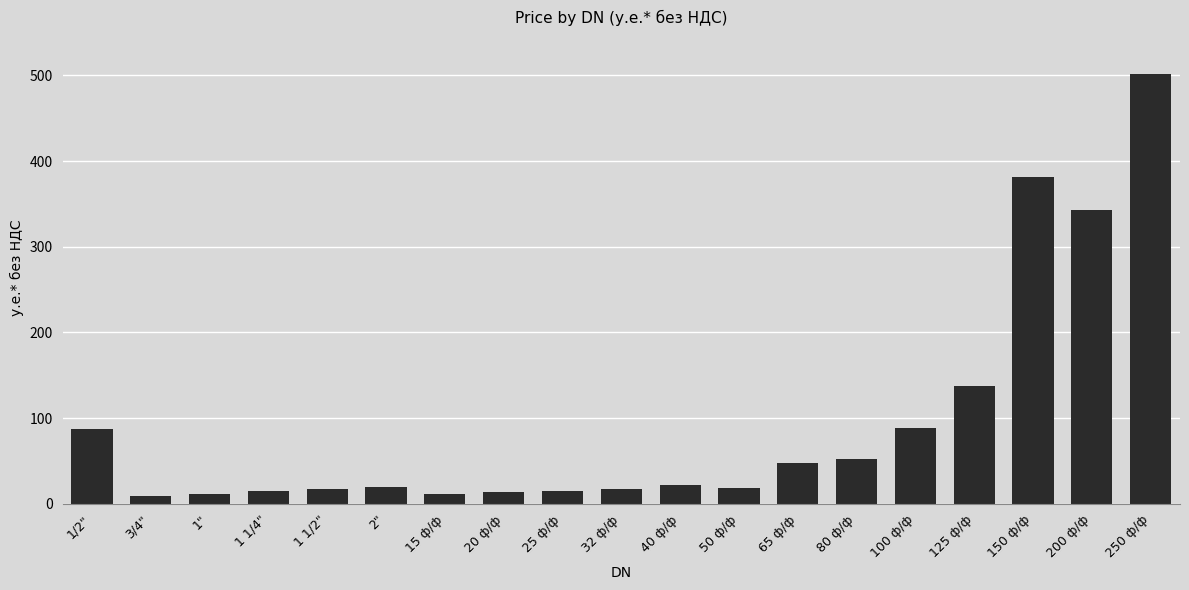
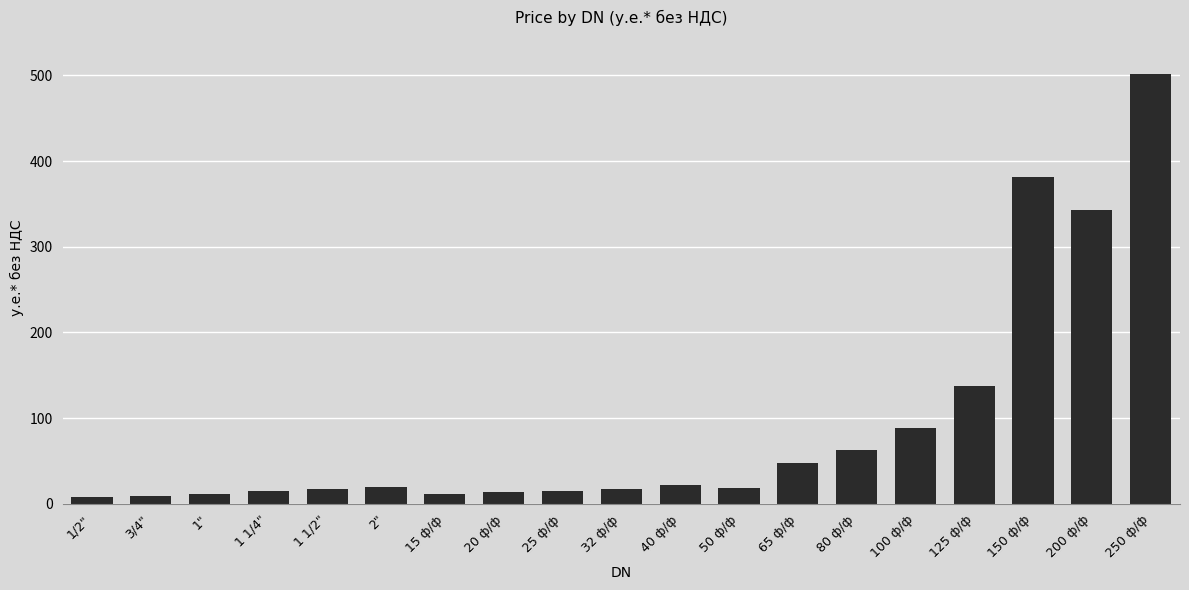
  {
-   "1/2\"": 90,
+   "1/2\"": 10,
    "3/4\"": 10,
    "1\"": 10,
    "1 1/4\"": 10,
    "1 1/2\"": 20,
    "2\"": 20,
    "15 ф/ф": 10,
    "20 ф/ф": 10,
    "25 ф/ф": 10,
    "32 ф/ф": 20,
    "40 ф/ф": 20,
    "50 ф/ф": 20,
    "65 ф/ф": 50,
-   "80 ф/ф": 50,
+   "80 ф/ф": 60,
    "100 ф/ф": 90,
    "125 ф/ф": 140,
    "150 ф/ф": 380,
    "200 ф/ф": 340,
    "250 ф/ф": 500
  }
